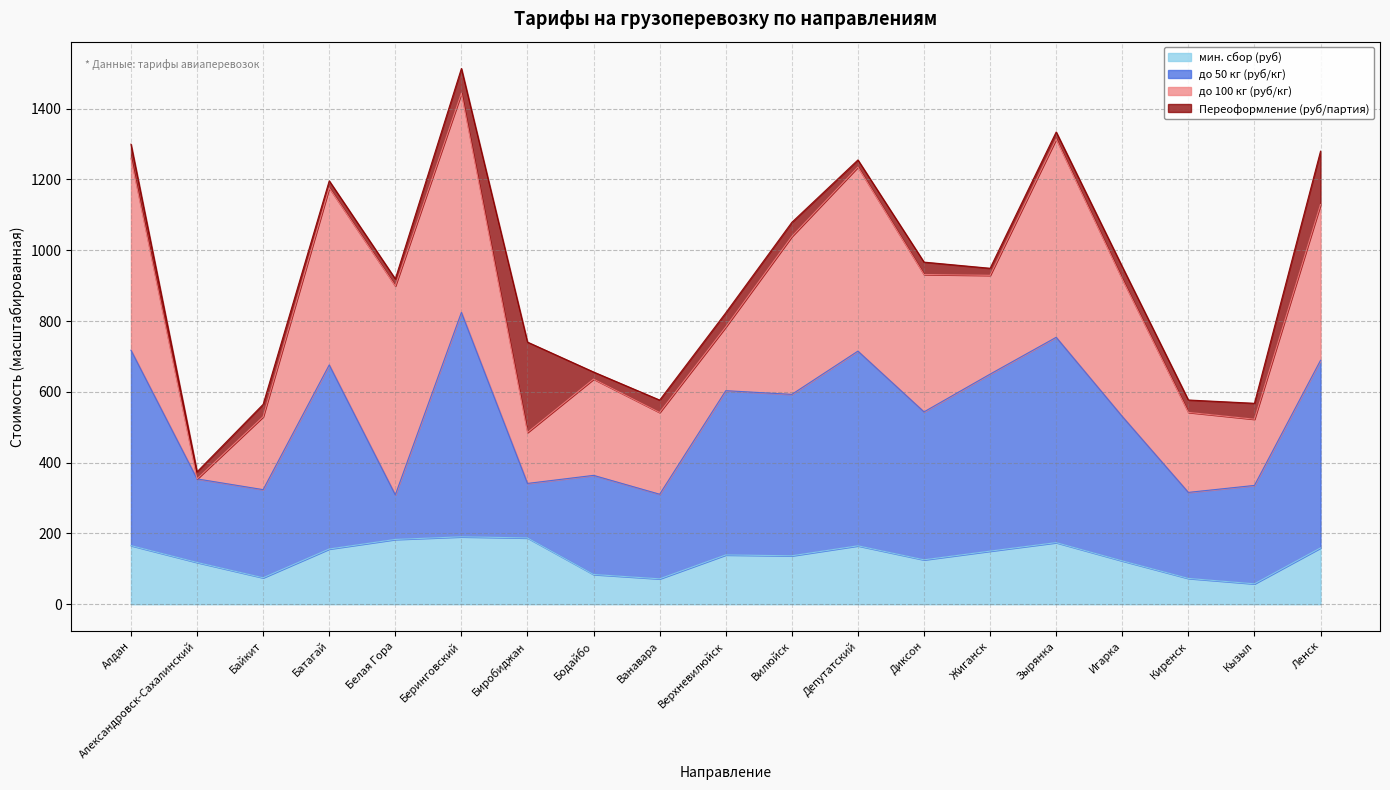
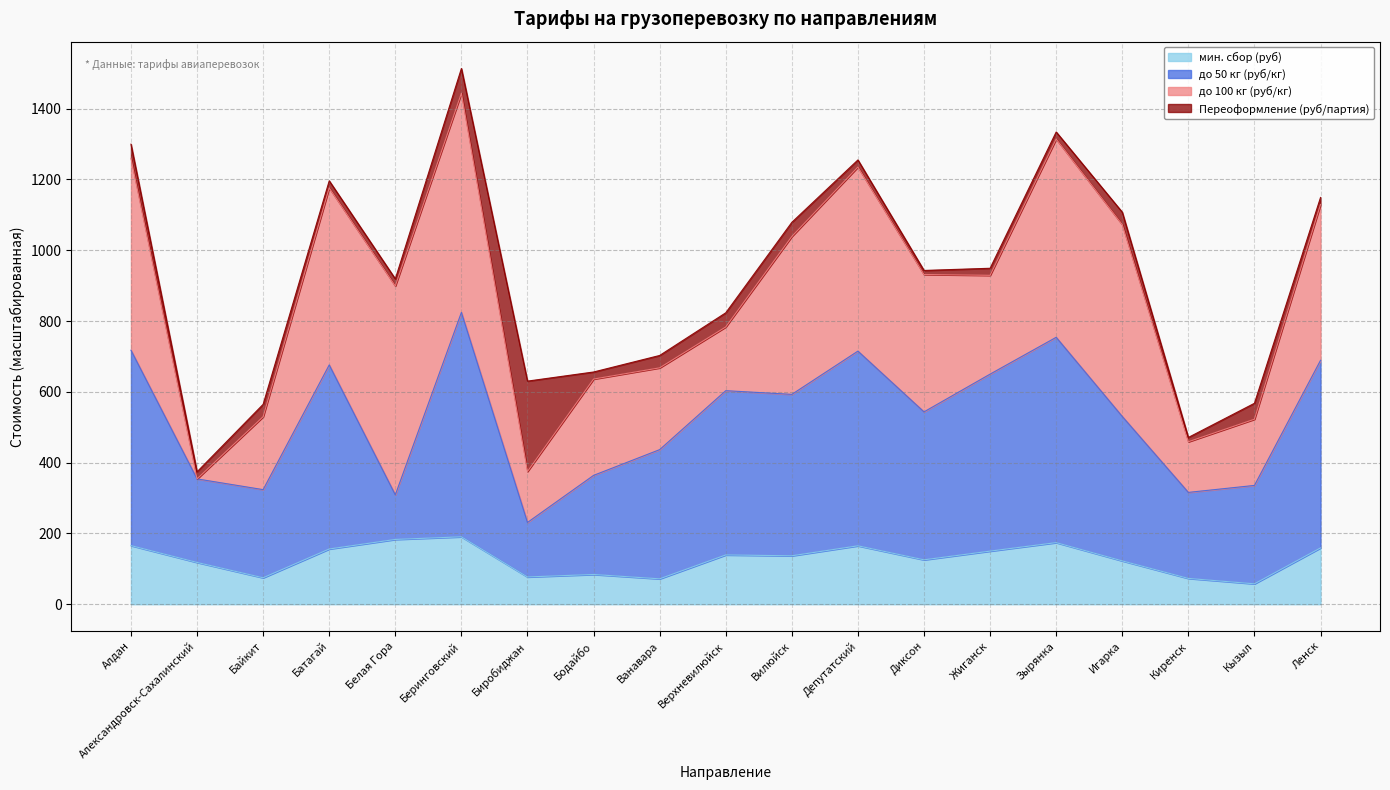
  {
    "мин. сбор (руб)": {
      "Алдан": 170,
      "Александровск-Сахалинский": 120,
      "Байкит": 70,
      "Батагай": 160,
      "Белая Гора": 180,
      "Беринговский": 190,
-     "Биробиджан": 190,
+     "Биробиджан": 80,
      "Бодайбо": 80,
      "Ванавара": 70,
      "Верхневилюйск": 140,
      "Вилюйск": 140,
      "Депутатский": 170,
      "Диксон": 130,
      "Жиганск": 150,
      "Зырянка": 170,
      "Игарка": 120,
      "Киренск": 70,
      "Кызыл": 60,
      "Ленск": 160
    },
    "до 50 кг (руб/кг)": {
      "Алдан": 550,
      "Байкит": 250,
      "Батагай": 520,
      "Белая Гора": 130,
      "Беринговский": 630,
      "Биробиджан": 150,
      "Бодайбо": 280,
-     "Ванавара": 240,
+     "Ванавара": 370,
      "Верхневилюйск": 460,
      "Вилюйск": 460,
      "Депутатский": 550,
      "Диксон": 420,
      "Жиганск": 500,
      "Зырянка": 580,
      "Игарка": 410,
      "Киренск": 240,
      "Кызыл": 280,
      "Ленск": 530
    },
    "до 100 кг (руб/кг)": {
      "Алдан": 540,
      "Байкит": 210,
      "Батагай": 500,
      "Белая Гора": 590,
      "Беринговский": 620,
      "Биробиджан": 140,
      "Бодайбо": 270,
      "Ванавара": 230,
      "Верхневилюйск": 180,
      "Вилюйск": 450,
      "Депутатский": 520,
      "Диксон": 390,
      "Жиганск": 280,
      "Зырянка": 560,
-     "Игарка": 390,
-     "Киренск": 230,
+     "Игарка": 540,
+     "Киренск": 140,
      "Кызыл": 190,
      "Ленск": 440
    },
    "Переоформление (руб/партия)": {
      "Алдан": 40,
      "Александровск-Сахалинский": 20,
      "Байкит": 40,
      "Батагай": 20,
      "Белая Гора": 20,
      "Беринговский": 70,
      "Биробиджан": 260,
      "Бодайбо": 20,
      "Ванавара": 40,
      "Верхневилюйск": 40,
      "Вилюйск": 40,
      "Депутатский": 20,
-     "Диксон": 40,
+     "Диксон": 10,
      "Жиганск": 20,
      "Зырянка": 20,
      "Игарка": 40,
-     "Киренск": 40,
+     "Киренск": 10,
      "Кызыл": 50,
-     "Ленск": 150
+     "Ленск": 20
    }
  }
